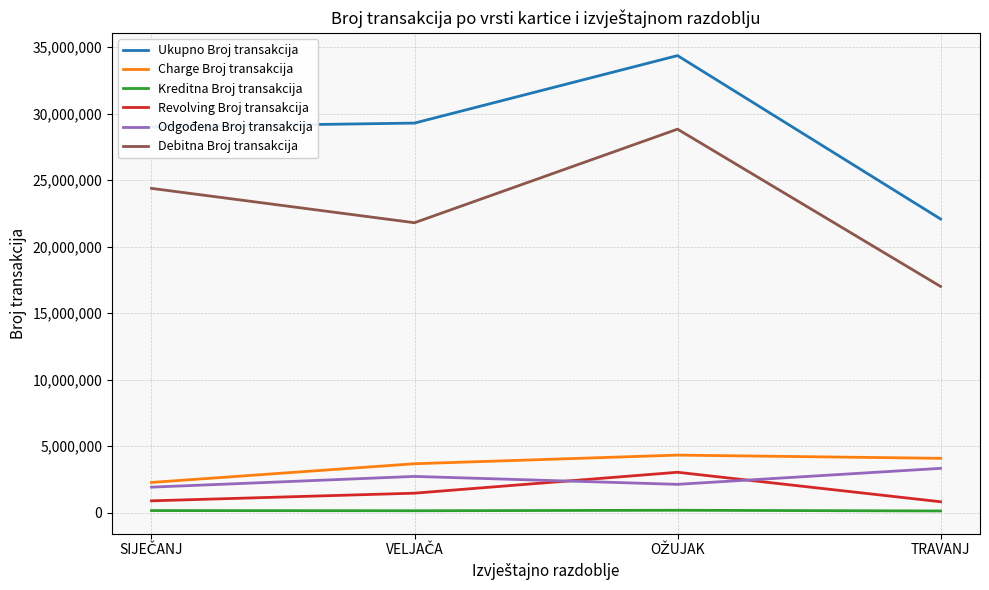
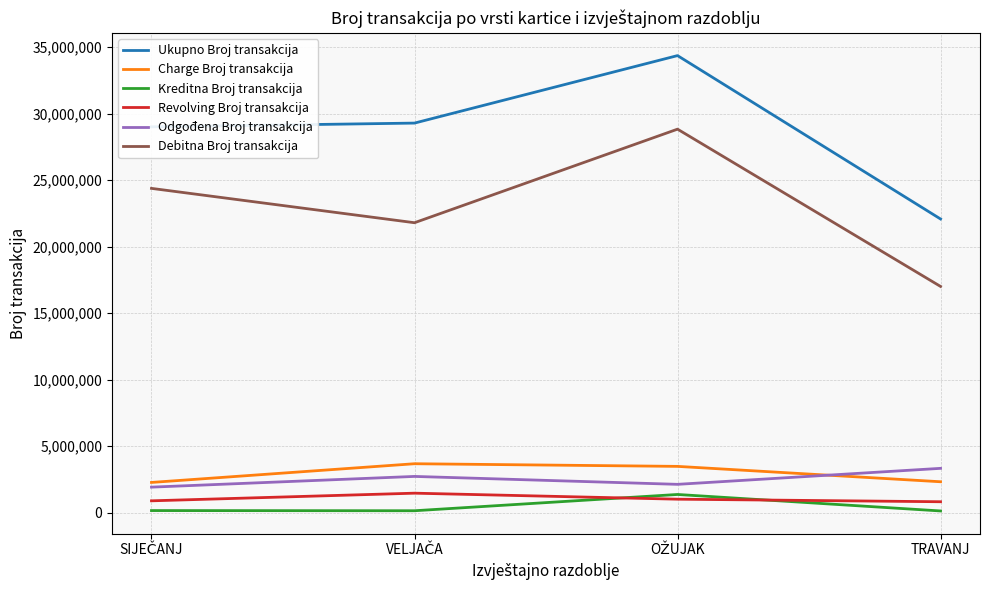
  {
    "Ukupno Broj transakcija": {
      "VELJAČA": "29,300,000",
      "OŽUJAK": "34,400,000",
      "TRAVANJ": "22,100,000"
    },
    "Charge Broj transakcija": {
      "SIJEČANJ": "2,300,000",
      "VELJAČA": "3,700,000",
-     "OŽUJAK": "4,300,000",
-     "TRAVANJ": "4,100,000"
+     "OŽUJAK": "3,500,000",
+     "TRAVANJ": "2,300,000"
    },
    "Kreditna Broj transakcija": {
      "SIJEČANJ": "200,000",
      "VELJAČA": "100,000",
-     "OŽUJAK": "200,000",
+     "OŽUJAK": "1,400,000",
      "TRAVANJ": "100,000"
    },
    "Revolving Broj transakcija": {
      "SIJEČANJ": "900,000",
      "VELJAČA": "1,500,000",
-     "OŽUJAK": "3,000,000",
+     "OŽUJAK": "1,000,000",
      "TRAVANJ": "800,000"
    },
    "Odgođena Broj transakcija": {
      "SIJEČANJ": "1,900,000",
      "VELJAČA": "2,700,000",
      "OŽUJAK": "2,100,000",
      "TRAVANJ": "3,300,000"
    },
    "Debitna Broj transakcija": {
      "SIJEČANJ": "24,400,000",
      "VELJAČA": "21,800,000",
      "OŽUJAK": "28,800,000",
      "TRAVANJ": "17,000,000"
    }
  }
